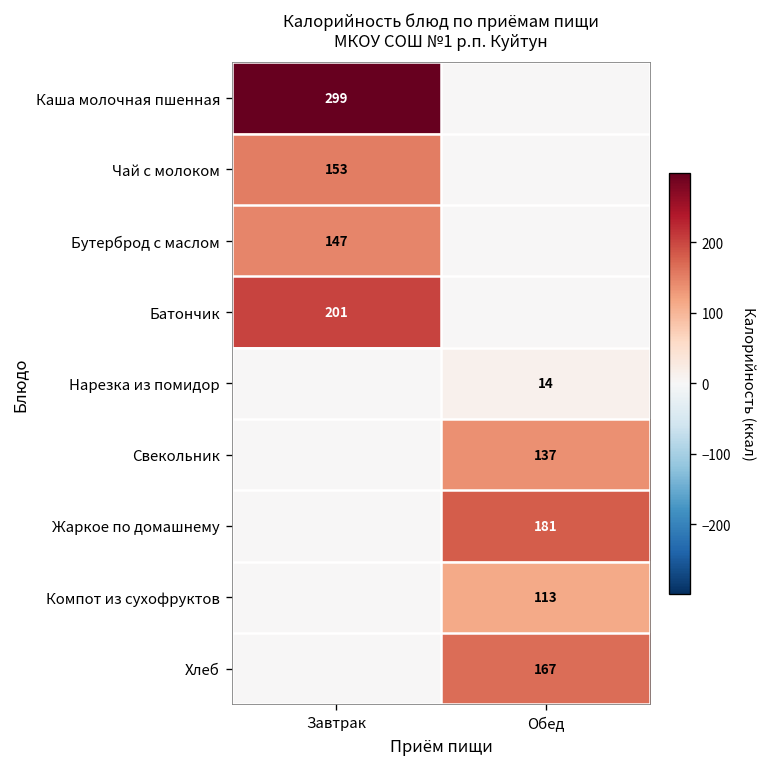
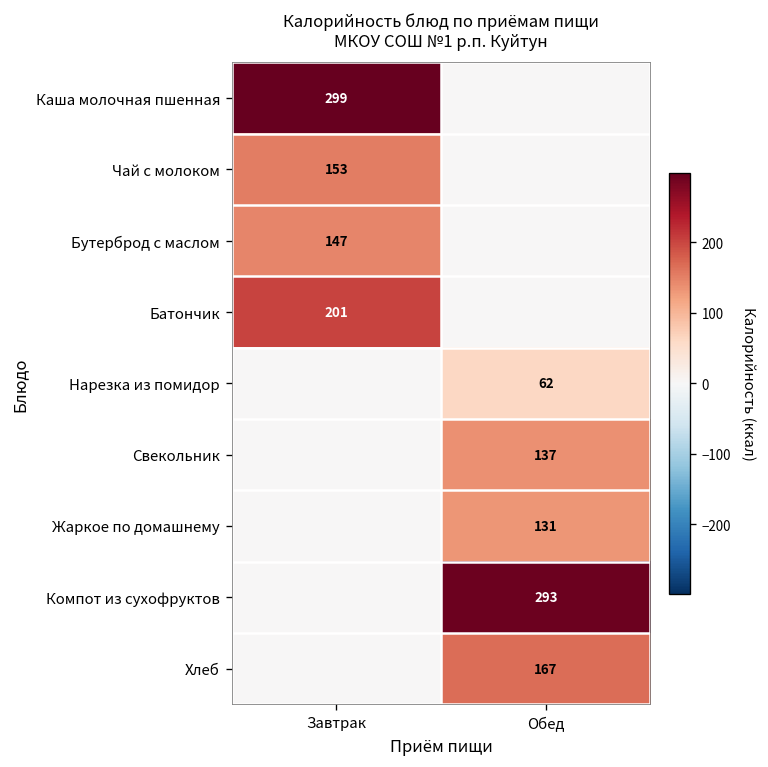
  {
    "Каша молочная пшенная": {
      "Завтрак": 299
    },
    "Чай с молоком": {
      "Завтрак": 153
    },
    "Бутерброд с маслом": {
      "Завтрак": 147
    },
    "Батончик": {
      "Завтрак": 201
    },
    "Нарезка из помидор": {
-     "Обед": 14
+     "Обед": 62
    },
    "Свекольник": {
      "Обед": 137
    },
    "Жаркое по домашнему": {
-     "Обед": 181
+     "Обед": 131
    },
    "Компот из сухофруктов": {
-     "Обед": 113
+     "Обед": 293
    },
    "Хлеб": {
      "Обед": 167
    }
  }
